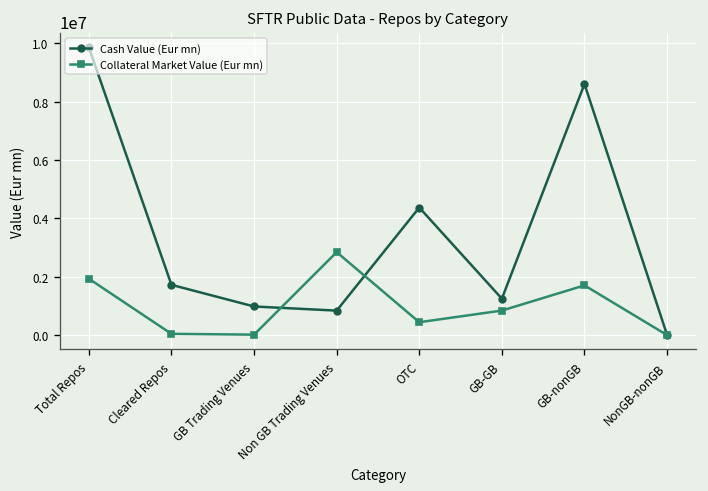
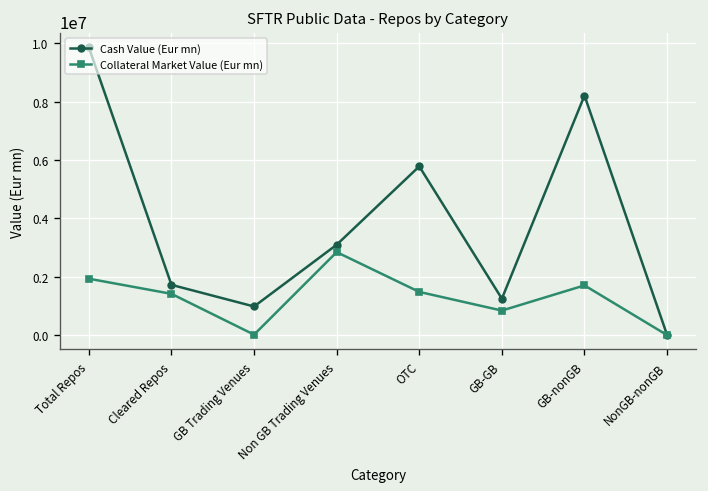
  {
    "Cash Value (Eur mn)": {
      "Cleared Repos": 1700000,
      "GB Trading Venues": 1000000,
-     "Non GB Trading Venues": 800000,
-     "OTC": 4400000,
+     "Non GB Trading Venues": 3100000,
+     "OTC": 5800000,
      "GB-GB": 1200000,
-     "GB-nonGB": 8600000
+     "GB-nonGB": 8200000
    },
    "Collateral Market Value (Eur mn)": {
      "Total Repos": 1900000,
-     "Cleared Repos": 0,
+     "Cleared Repos": 1400000,
      "GB Trading Venues": 0,
      "Non GB Trading Venues": 2800000,
-     "OTC": 400000,
+     "OTC": 1500000,
      "GB-GB": 800000,
      "GB-nonGB": 1700000
    }
  }
